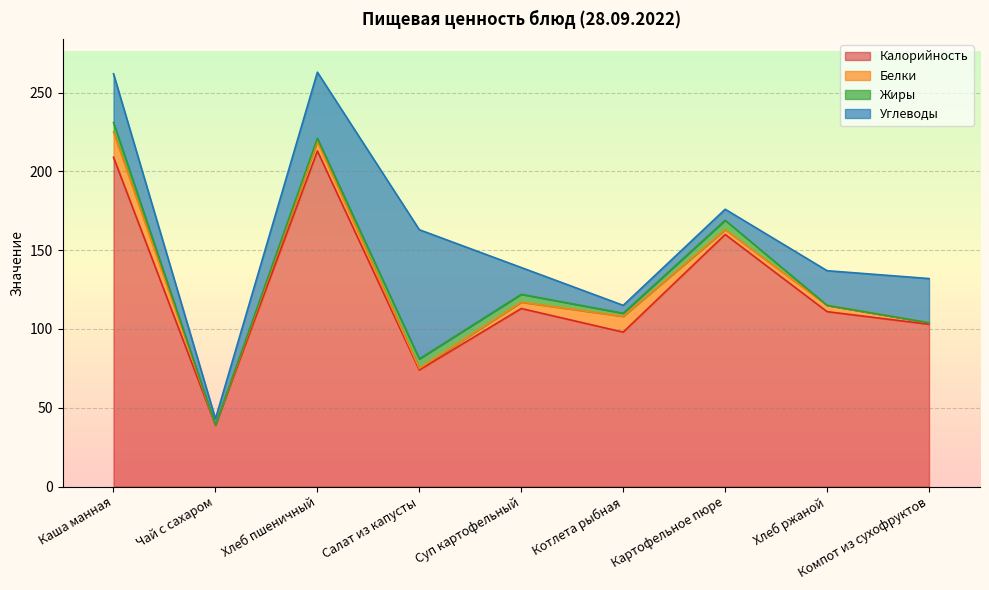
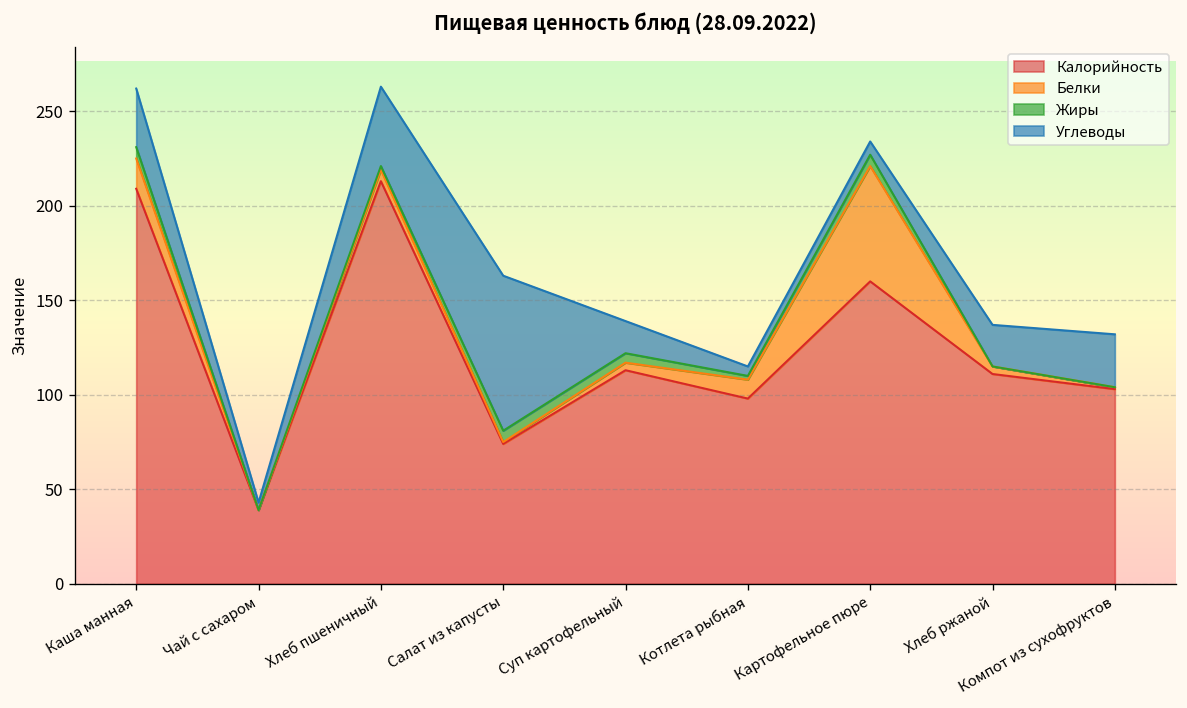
  {
    "Калорийность": {
      "Каша манная": 209,
      "Хлеб пшеничный": 213,
      "Суп картофельный": 113,
      "Котлета рыбная": 98,
      "Картофельное пюре": 160,
      "Хлеб ржаной": 111
    },
    "Белки": {
      "Каша манная": 16,
      "Хлеб пшеничный": 6,
      "Суп картофельный": 4,
      "Котлета рыбная": 10,
-     "Картофельное пюре": 3
+     "Картофельное пюре": 61
    },
    "Жиры": {
      "Каша манная": 6,
      "Хлеб пшеничный": 2,
      "Салат из капусты": 6,
      "Суп картофельный": 5,
      "Котлета рыбная": 2,
      "Картофельное пюре": 6
    },
    "Углеводы": {
      "Каша манная": 31,
      "Чай с сахаром": 4,
      "Хлеб пшеничный": 42,
      "Салат из капусты": 82,
      "Суп картофельный": 17,
      "Котлета рыбная": 5,
      "Картофельное пюре": 7,
      "Хлеб ржаной": 22,
      "Компот из сухофруктов": 28
    }
  }
